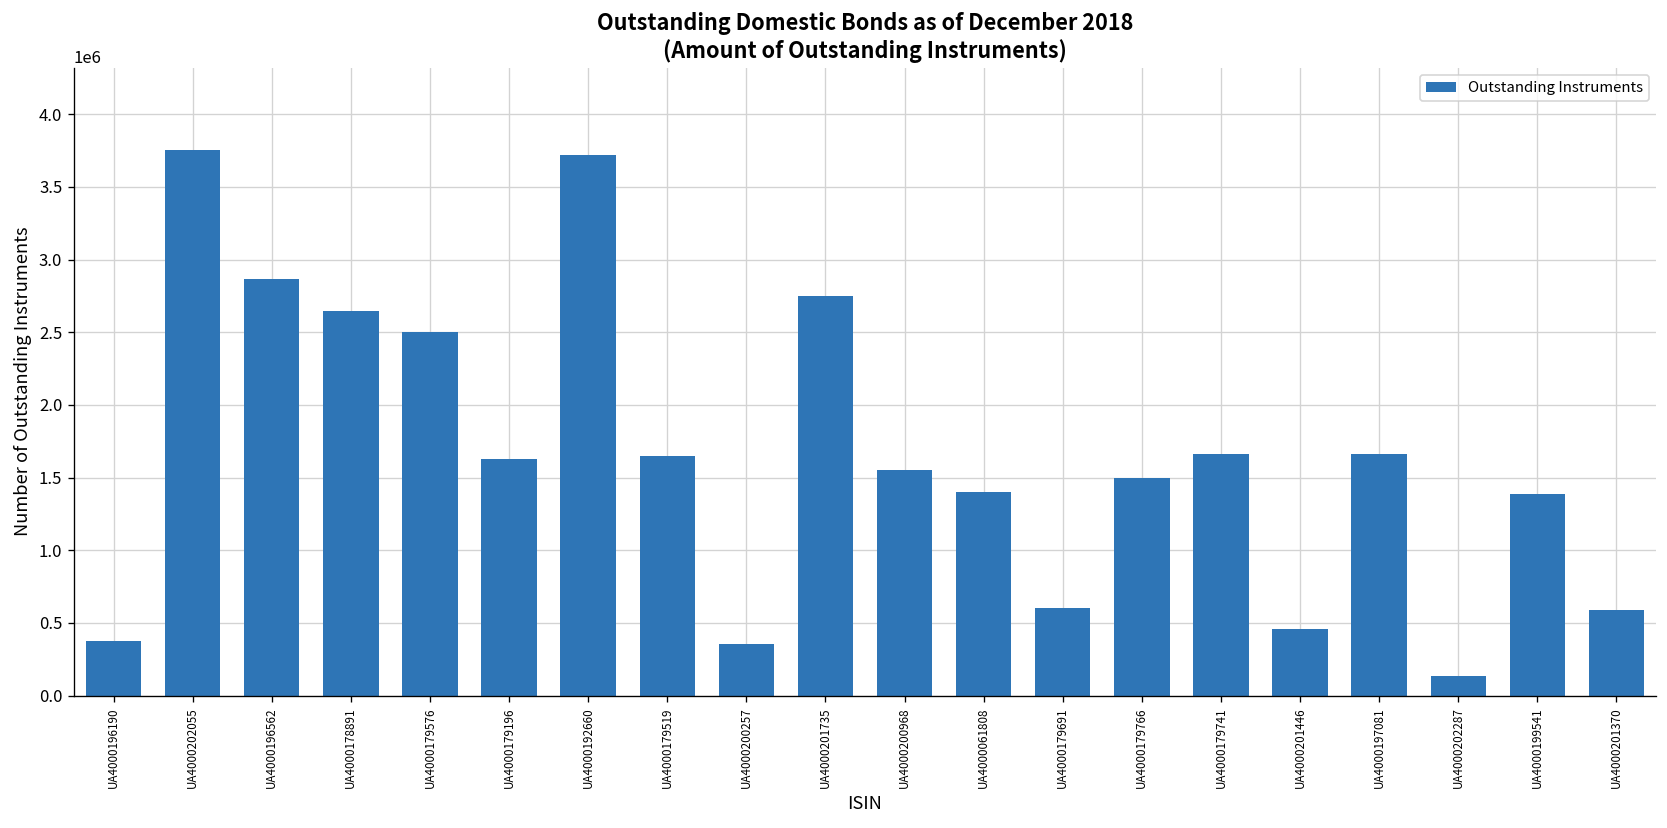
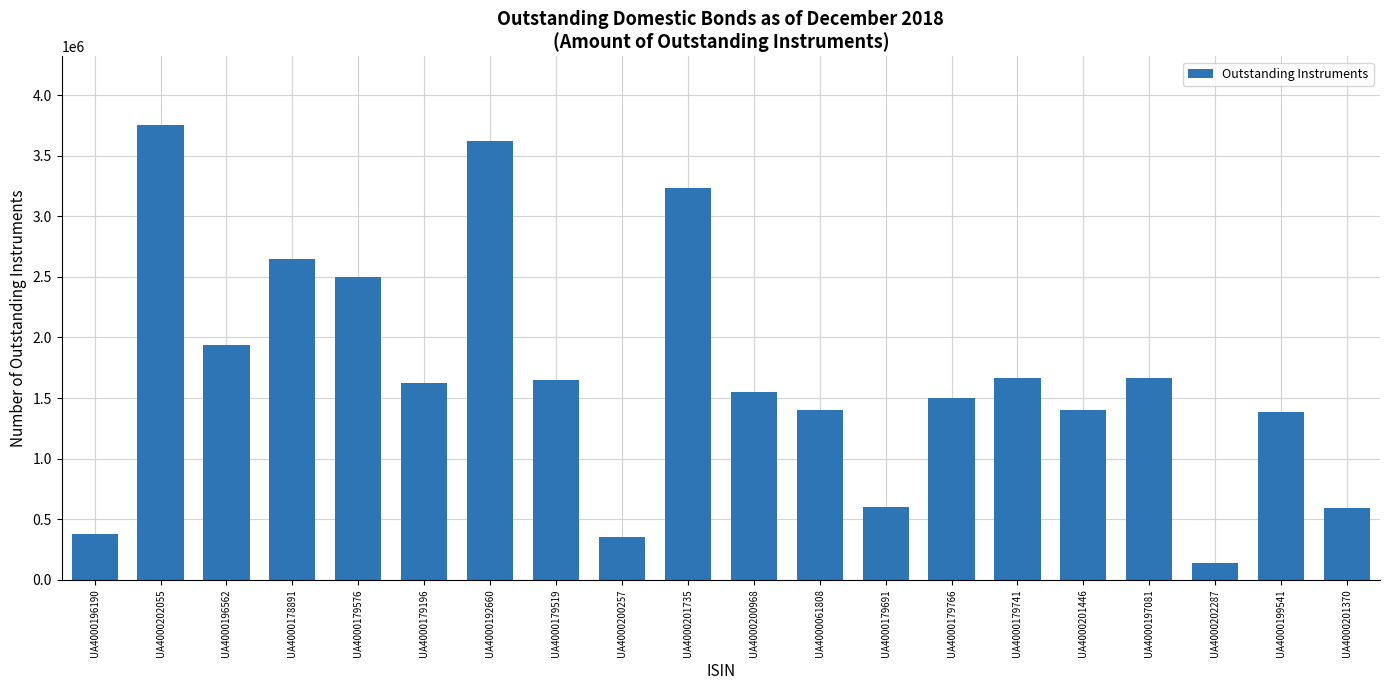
  {
    "UA4000196190": 380000,
    "UA4000202055": 3760000,
-   "UA4000196562": 2860000,
+   "UA4000196562": 1940000,
    "UA4000178891": 2650000,
    "UA4000179576": 2500000,
    "UA4000179196": 1630000,
-   "UA4000192660": 3720000,
+   "UA4000192660": 3620000,
    "UA4000179519": 1650000,
    "UA4000200257": 350000,
-   "UA4000201735": 2750000,
+   "UA4000201735": 3230000,
    "UA4000200968": 1550000,
    "UA4000061808": 1400000,
    "UA4000179691": 600000,
    "UA4000179766": 1500000,
    "UA4000179741": 1660000,
-   "UA4000201446": 460000,
+   "UA4000201446": 1400000,
    "UA4000197081": 1660000,
    "UA4000202287": 130000,
    "UA4000199541": 1380000,
    "UA4000201370": 590000
  }
